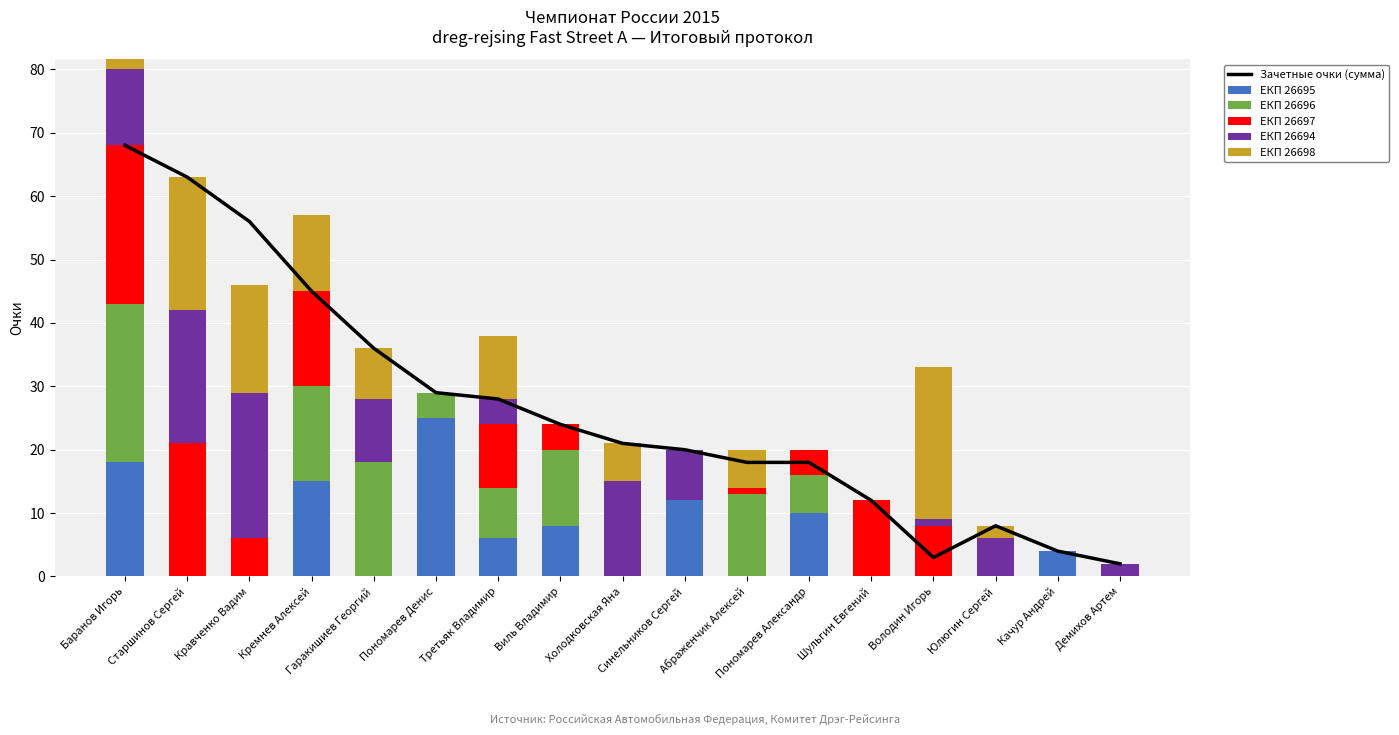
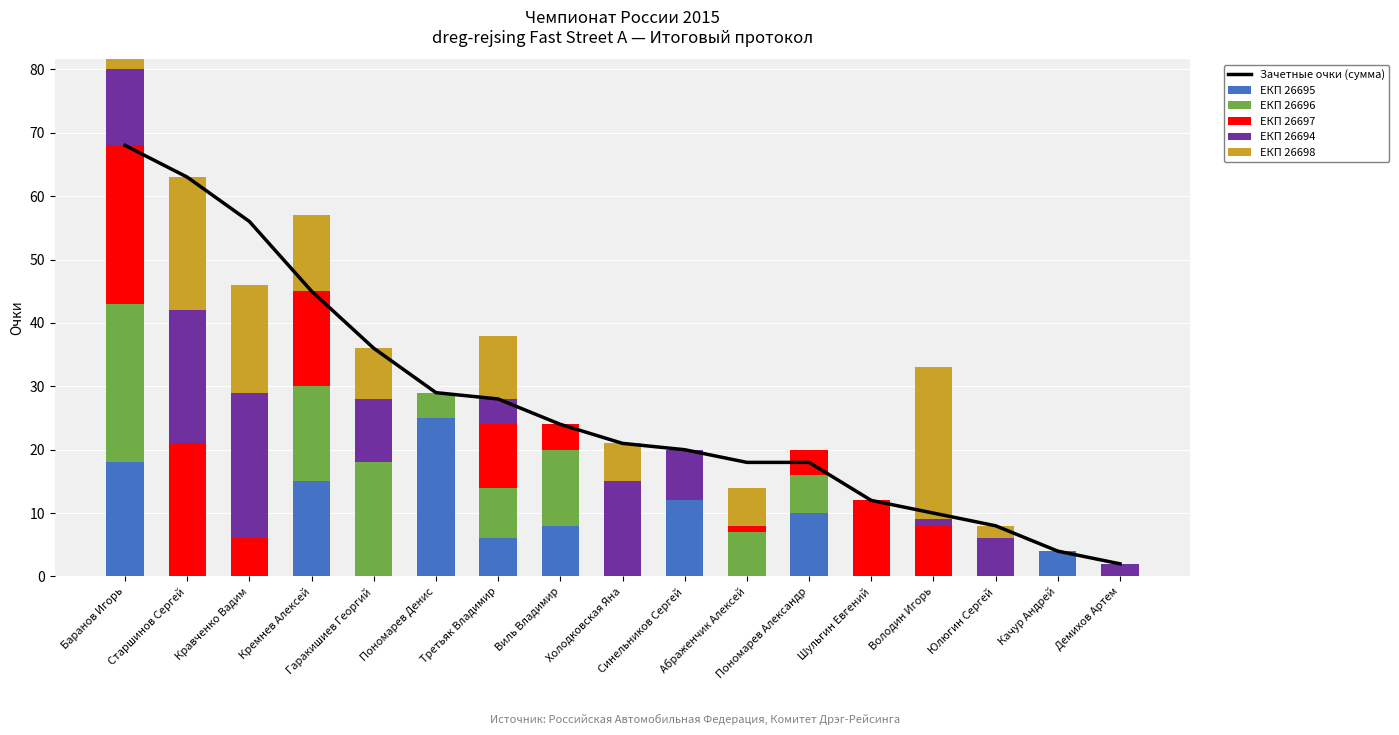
  {
    "Зачетные очки (сумма)": {
      "Баранов Игорь": 68,
      "Старшинов Сергей": 63,
      "Кравченко Вадим": 56,
      "Кремнев Алексей": 45,
      "Гаракишиев Георгий": 36,
      "Пономарев Денис": 29,
      "Третьяк Владимир": 28,
      "Виль Владимир": 24,
      "Холодковская Яна": 21,
      "Синельников Сергей": 20,
      "Абраженчик Алексей": 18,
      "Пономарев Александр": 18,
      "Шульгин Евгений": 12,
-     "Володин Игорь": 3,
+     "Володин Игорь": 10,
      "Юлюгин Сергей": 8,
      "Качур Андрей": 4,
      "Демихов Артем": 2
    },
    "ЕКП 26695": {
      "Баранов Игорь": 18,
      "Старшинов Сергей": 0,
      "Кравченко Вадим": 0,
      "Кремнев Алексей": 15,
      "Гаракишиев Георгий": 0,
      "Пономарев Денис": 25,
      "Третьяк Владимир": 6,
      "Виль Владимир": 8,
      "Холодковская Яна": 0,
      "Синельников Сергей": 12,
      "Абраженчик Алексей": 0,
      "Пономарев Александр": 10,
      "Шульгин Евгений": 0,
      "Володин Игорь": 0,
      "Юлюгин Сергей": 0,
      "Качур Андрей": 4,
      "Демихов Артем": 0
    },
    "ЕКП 26696": {
      "Баранов Игорь": 25,
      "Старшинов Сергей": 0,
      "Кравченко Вадим": 0,
      "Кремнев Алексей": 15,
      "Гаракишиев Георгий": 18,
      "Пономарев Денис": 4,
      "Третьяк Владимир": 8,
      "Виль Владимир": 12,
      "Холодковская Яна": 0,
      "Синельников Сергей": 0,
-     "Абраженчик Алексей": 13,
+     "Абраженчик Алексей": 7,
      "Пономарев Александр": 6,
      "Шульгин Евгений": 0,
      "Володин Игорь": 0,
      "Юлюгин Сергей": 0,
      "Качур Андрей": 0,
      "Демихов Артем": 0
    },
    "ЕКП 26694": {
      "Баранов Игорь": 12,
      "Старшинов Сергей": 21,
      "Кравченко Вадим": 23,
      "Кремнев Алексей": 0,
      "Гаракишиев Георгий": 10,
      "Пономарев Денис": 0,
      "Третьяк Владимир": 4,
      "Виль Владимир": 0,
      "Холодковская Яна": 15,
      "Синельников Сергей": 8,
      "Абраженчик Алексей": 0,
      "Пономарев Александр": 0,
      "Шульгин Евгений": 0,
      "Володин Игорь": 1,
      "Юлюгин Сергей": 6,
      "Качур Андрей": 0,
      "Демихов Артем": 2
    },
    "ЕКП 26698": {
      "Старшинов Сергей": 21,
      "Кравченко Вадим": 17,
      "Кремнев Алексей": 12,
      "Гаракишиев Георгий": 8,
      "Пономарев Денис": 0,
      "Третьяк Владимир": 10,
      "Виль Владимир": 0,
      "Холодковская Яна": 6,
      "Синельников Сергей": 0,
      "Абраженчик Алексей": 6,
      "Пономарев Александр": 0,
      "Шульгин Евгений": 0,
      "Володин Игорь": 24,
      "Юлюгин Сергей": 2,
      "Качур Андрей": 0,
      "Демихов Артем": 0
    }
  }
